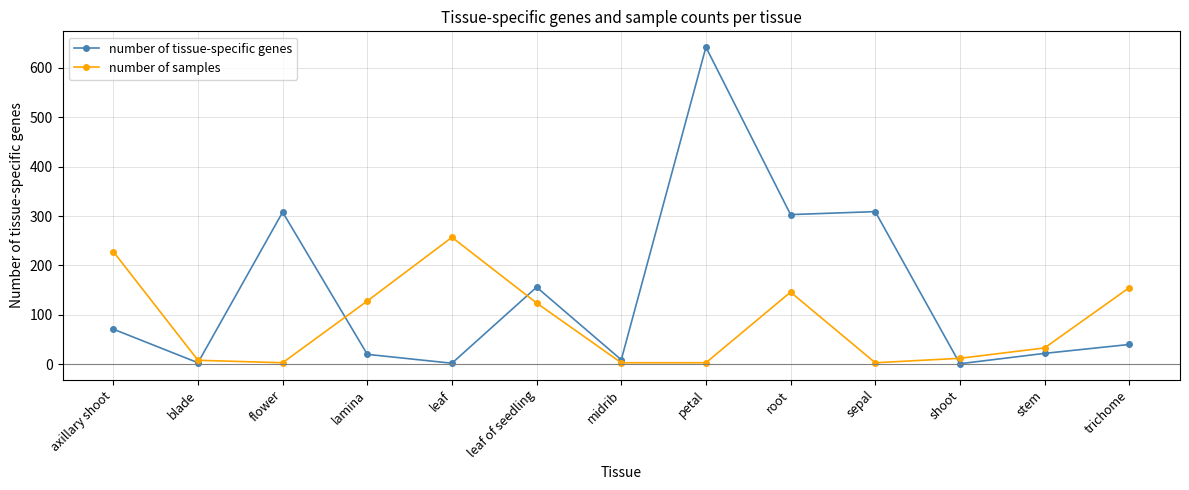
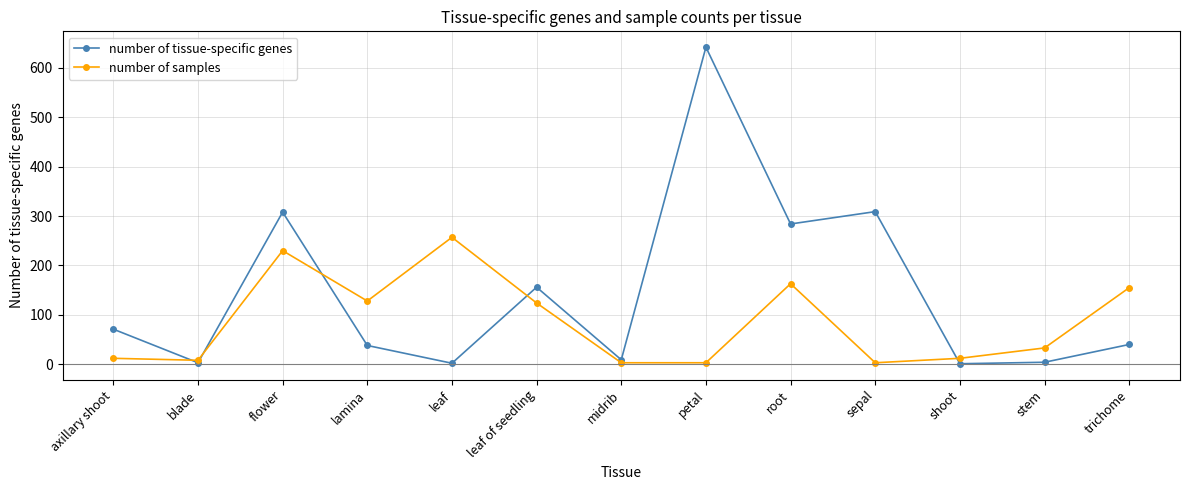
  {
    "number of tissue-specific genes": {
      "axillary shoot": 70,
      "flower": 310,
-     "lamina": 20,
+     "lamina": 40,
      "leaf": 0,
      "leaf of seedling": 160,
      "midrib": 10,
      "petal": 640,
-     "root": 300,
+     "root": 280,
      "sepal": 310,
      "shoot": 0,
-     "stem": 20,
+     "stem": 0,
      "trichome": 40
    },
    "number of samples": {
-     "axillary shoot": 230,
-     "flower": 0,
+     "axillary shoot": 10,
+     "flower": 230,
      "lamina": 130,
      "leaf": 260,
      "leaf of seedling": 120,
      "midrib": 0,
      "petal": 0,
-     "root": 150,
+     "root": 160,
      "sepal": 0,
      "shoot": 10,
      "stem": 30,
      "trichome": 160
    }
  }
